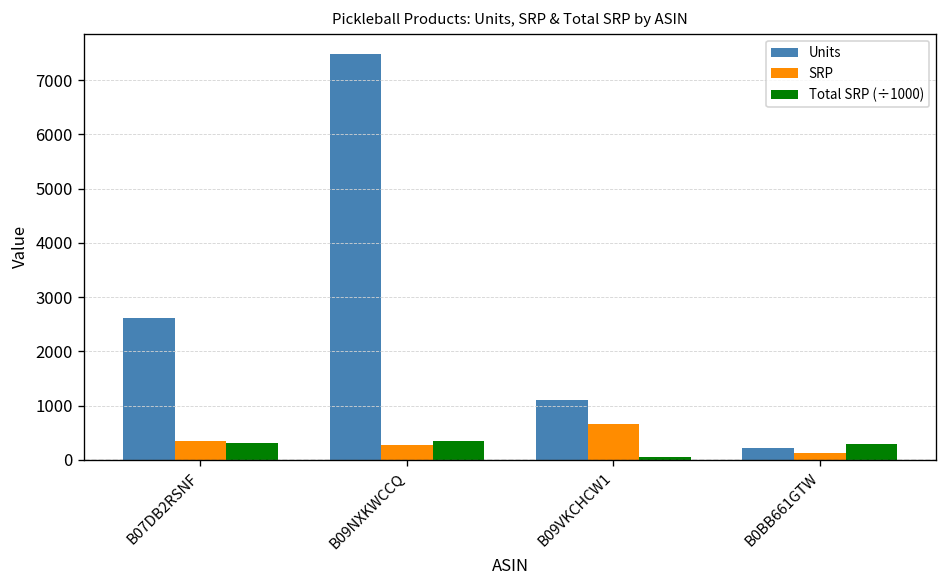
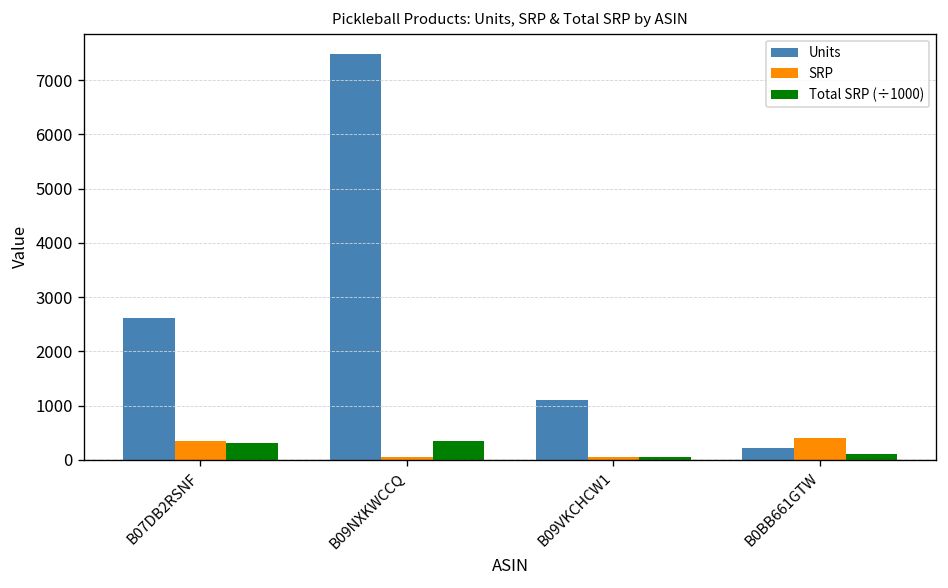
  {
    "Units": {
      "B07DB2RSNF": 2600,
      "B09NXKWCCQ": 7500,
      "B09VKCHCW1": 1100,
      "B0BB661GTW": 200
    },
    "SRP": {
      "B07DB2RSNF": 400,
-     "B09NXKWCCQ": 300,
-     "B09VKCHCW1": 700,
-     "B0BB661GTW": 100
+     "B09NXKWCCQ": 0,
+     "B09VKCHCW1": 0,
+     "B0BB661GTW": 400
    },
    "Total SRP (÷1000)": {
      "B07DB2RSNF": 300,
      "B09NXKWCCQ": 300,
-     "B0BB661GTW": 300
+     "B0BB661GTW": 100
    }
  }
